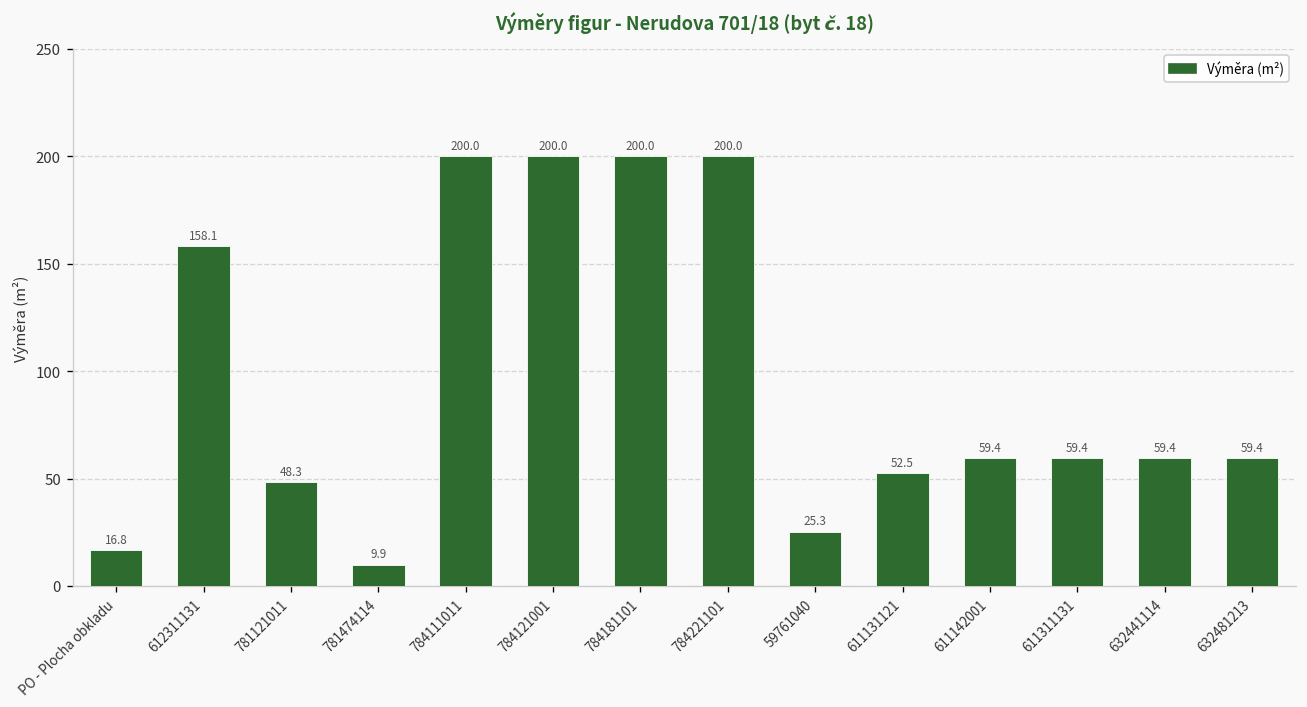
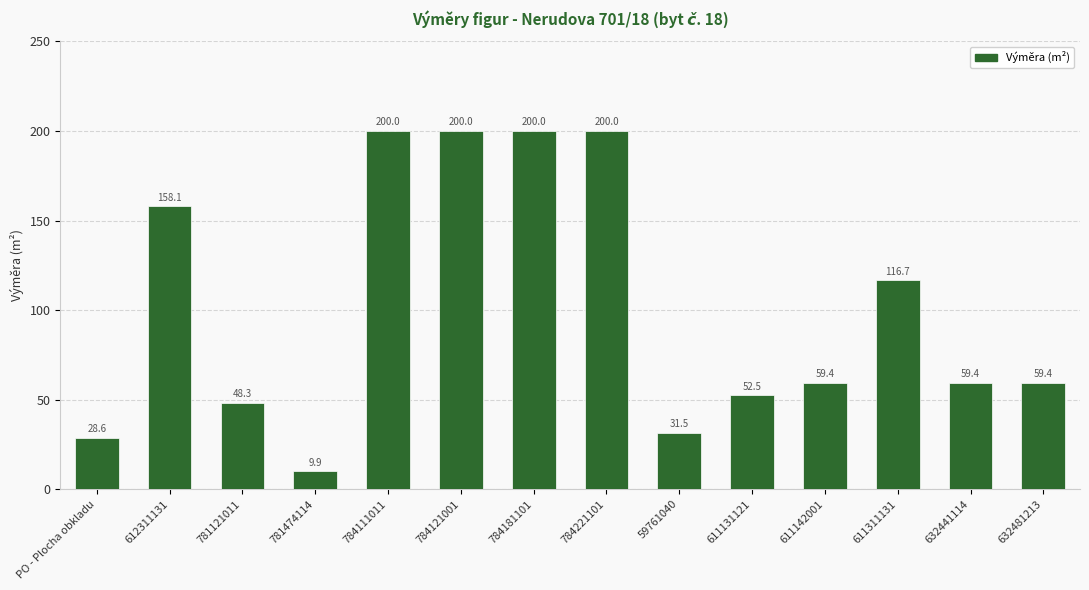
  {
-   "PO - Plocha obkladu": 16.8,
+   "PO - Plocha obkladu": 28.6,
    "612311131": 158.1,
    "781121011": 48.3,
    "781474114": 9.9,
    "784111011": 200.0,
    "784121001": 200.0,
    "784181101": 200.0,
    "784221101": 200.0,
-   "59761040": 25.3,
+   "59761040": 31.5,
    "611131121": 52.5,
    "611142001": 59.4,
-   "611311131": 59.4,
+   "611311131": 116.7,
    "632441114": 59.4,
    "632481213": 59.4
  }
